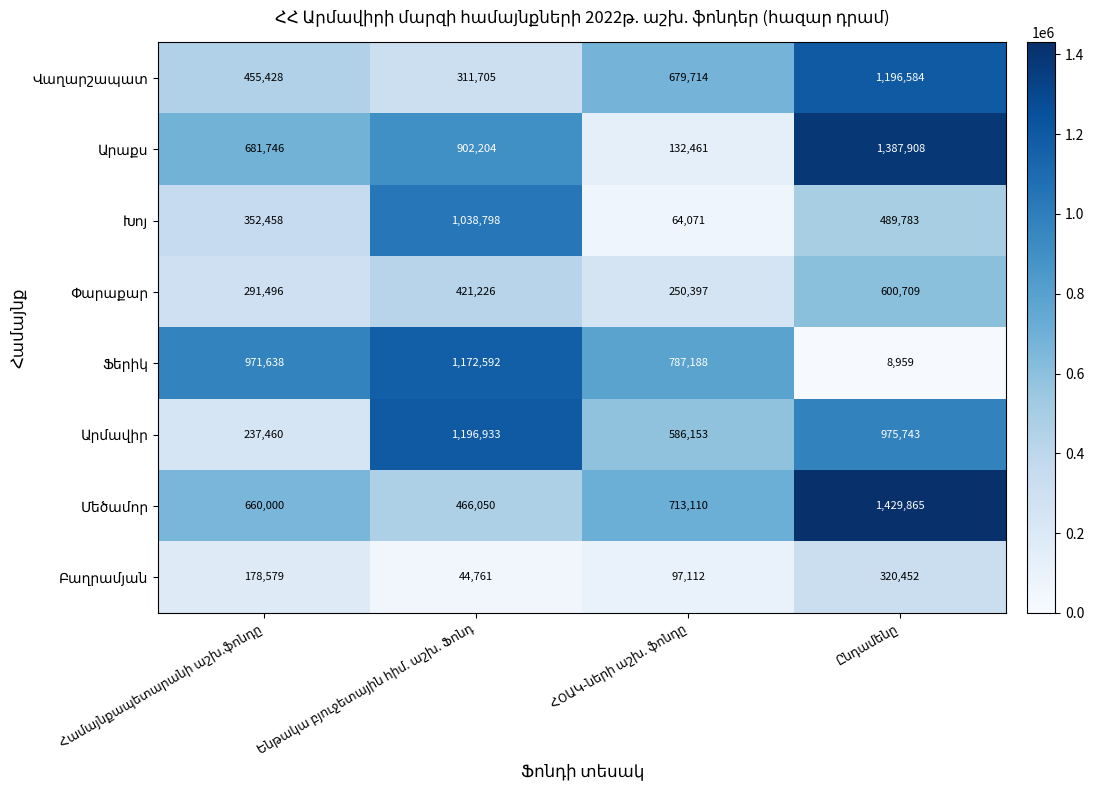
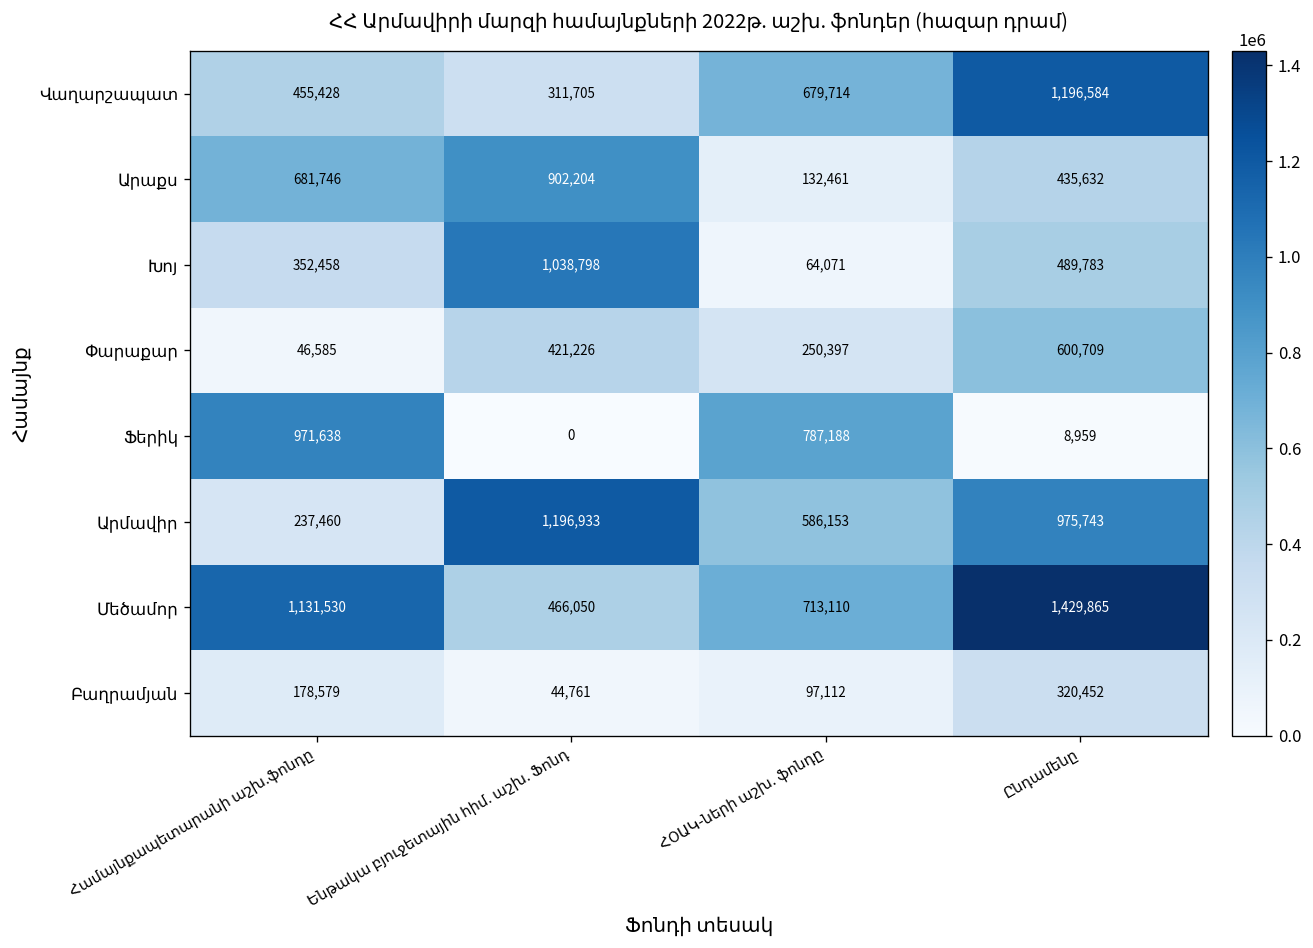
  {
    "Վաղարշապատ": {
      "Համայնքապետարանի աշխ.ֆոնդը": "455,428",
      "Ենթակա բյուջետային հիմ. աշխ. Ֆոնդ": "311,705",
      "ՀОԱԿ-ների աշխ. ֆոնդը": "679,714",
      "Ընդամենը": "1,196,584"
    },
    "Արաքս": {
      "Համայնքապետարանի աշխ.ֆոնդը": "681,746",
      "Ենթակա բյուջետային հիմ. աշխ. Ֆոնդ": "902,204",
      "ՀОԱԿ-ների աշխ. ֆոնդը": "132,461",
-     "Ընդամենը": "1,387,908"
+     "Ընդամենը": "435,632"
    },
    "Խոյ": {
      "Համայնքապետարանի աշխ.ֆոնդը": "352,458",
      "Ենթակա բյուջետային հիմ. աշխ. Ֆոնդ": "1,038,798",
      "ՀОԱԿ-ների աշխ. ֆոնդը": "64,071",
      "Ընդամենը": "489,783"
    },
    "Փարաքար": {
-     "Համայնքապետարանի աշխ.ֆոնդը": "291,496",
+     "Համայնքապետարանի աշխ.ֆոնդը": "46,585",
      "Ենթակա բյուջետային հիմ. աշխ. Ֆոնդ": "421,226",
      "ՀОԱԿ-ների աշխ. ֆոնդը": "250,397",
      "Ընդամենը": "600,709"
    },
    "Ֆերիկ": {
      "Համայնքապետարանի աշխ.ֆոնդը": "971,638",
-     "Ենթակա բյուջետային հիմ. աշխ. Ֆոնդ": "1,172,592",
+     "Ենթակա բյուջետային հիմ. աշխ. Ֆոնդ": "0",
      "ՀОԱԿ-ների աշխ. ֆոնդը": "787,188",
      "Ընդամենը": "8,959"
    },
    "Արմավիր": {
      "Համայնքապետարանի աշխ.ֆոնդը": "237,460",
      "Ենթակա բյուջետային հիմ. աշխ. Ֆոնդ": "1,196,933",
      "ՀОԱԿ-ների աշխ. ֆոնդը": "586,153",
      "Ընդամենը": "975,743"
    },
    "Մեծամոր": {
-     "Համայնքապետարանի աշխ.ֆոնդը": "660,000",
+     "Համայնքապետարանի աշխ.ֆոնդը": "1,131,530",
      "Ենթակա բյուջետային հիմ. աշխ. Ֆոնդ": "466,050",
      "ՀОԱԿ-ների աշխ. ֆոնդը": "713,110",
      "Ընդամենը": "1,429,865"
    },
    "Բաղրամյան": {
      "Համայնքապետարանի աշխ.ֆոնդը": "178,579",
      "Ենթակա բյուջետային հիմ. աշխ. Ֆոնդ": "44,761",
      "ՀОԱԿ-ների աշխ. ֆոնդը": "97,112",
      "Ընդամենը": "320,452"
    }
  }
